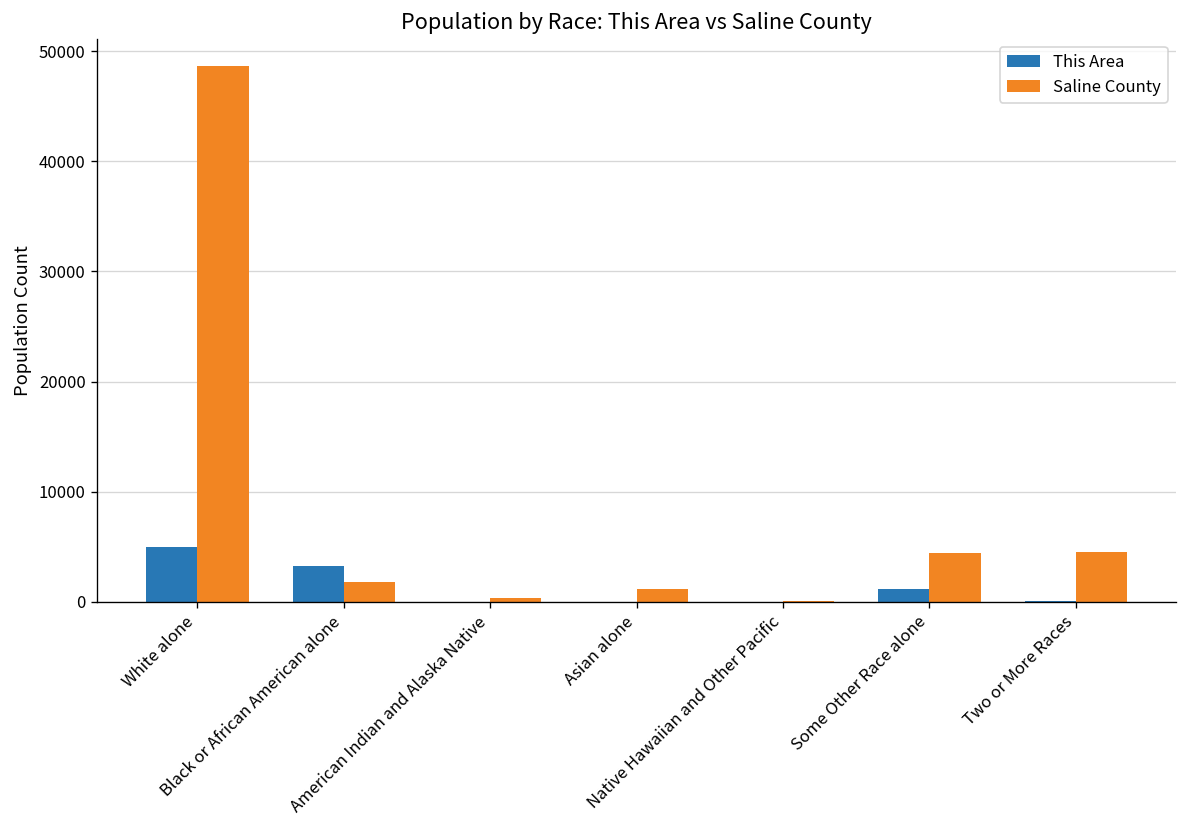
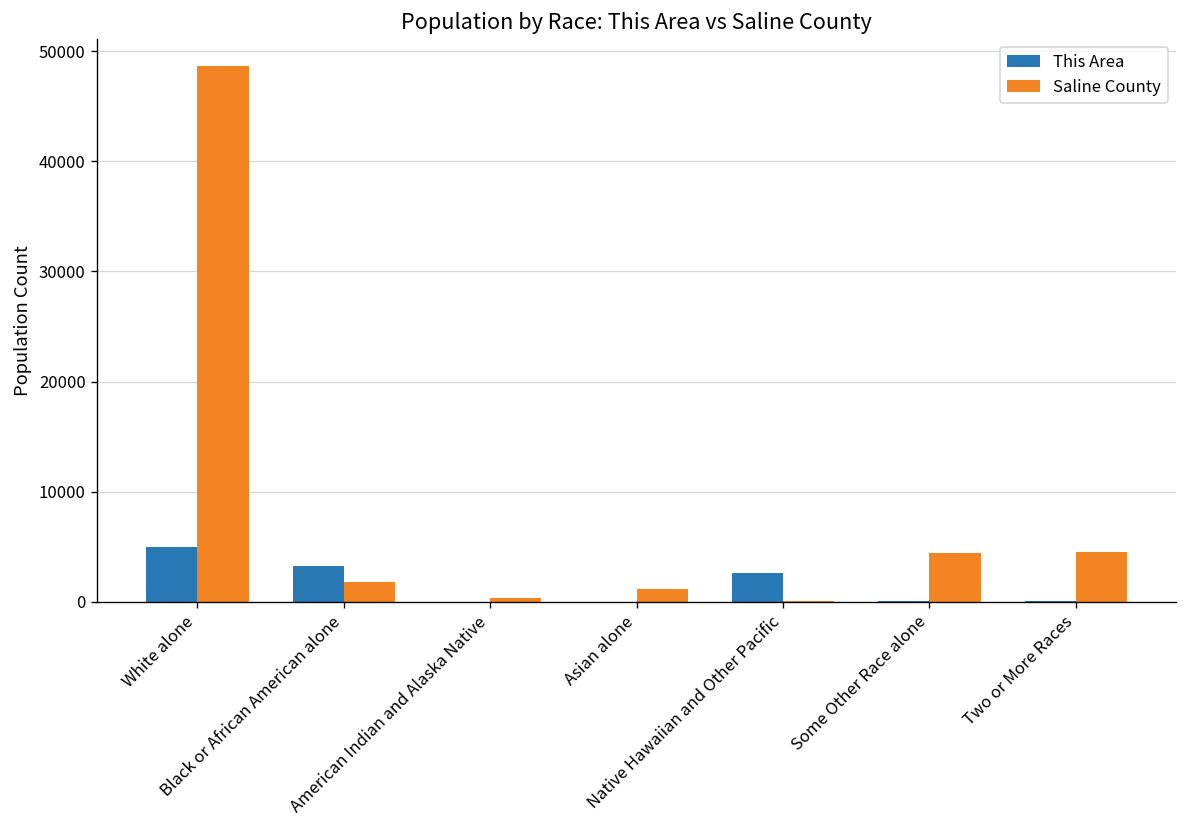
  {
    "This Area": {
      "White alone": 5000,
      "Black or African American alone": 3000,
-     "Native Hawaiian and Other Pacific": 0,
-     "Some Other Race alone": 1000
+     "Native Hawaiian and Other Pacific": 3000,
+     "Some Other Race alone": 0
    },
    "Saline County": {
      "White alone": 49000,
      "Black or African American alone": 2000,
      "American Indian and Alaska Native": 0,
      "Asian alone": 1000,
      "Some Other Race alone": 4000,
      "Two or More Races": 5000
    }
  }
